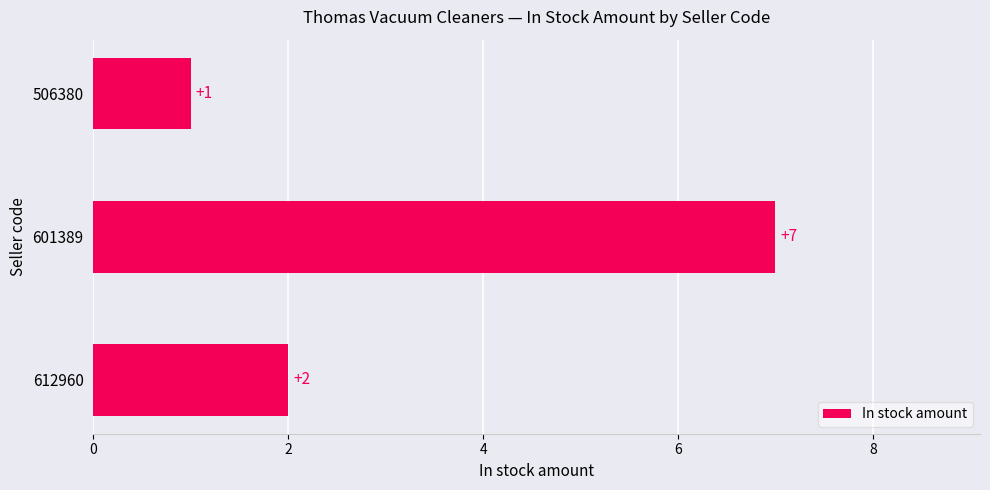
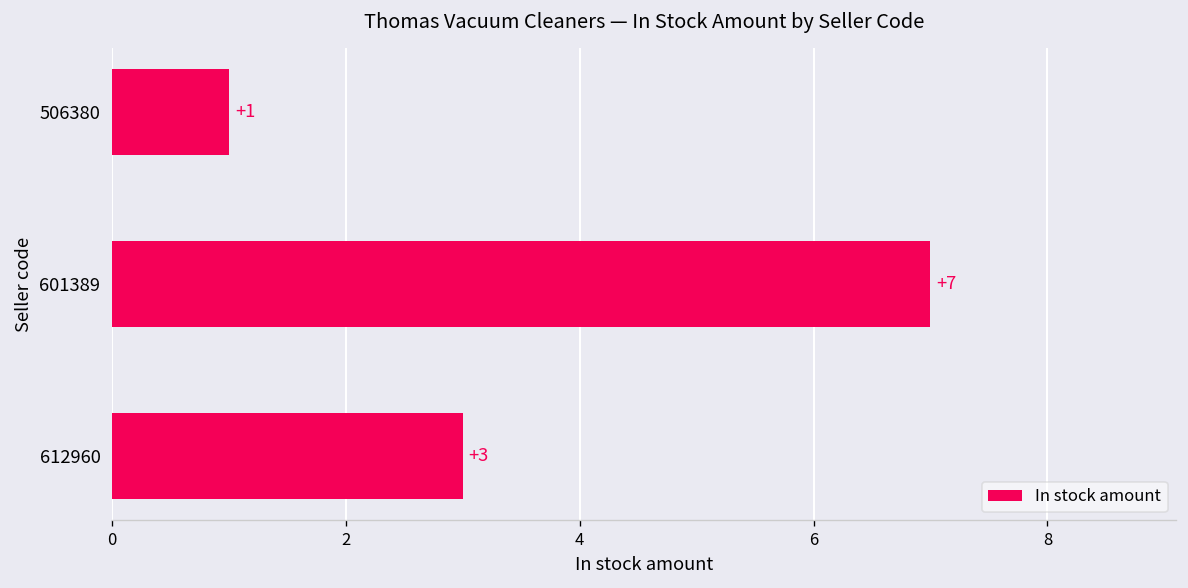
  {
    "506380": "+1",
    "601389": "+7",
-   "612960": "+2"
+   "612960": "+3"
  }
